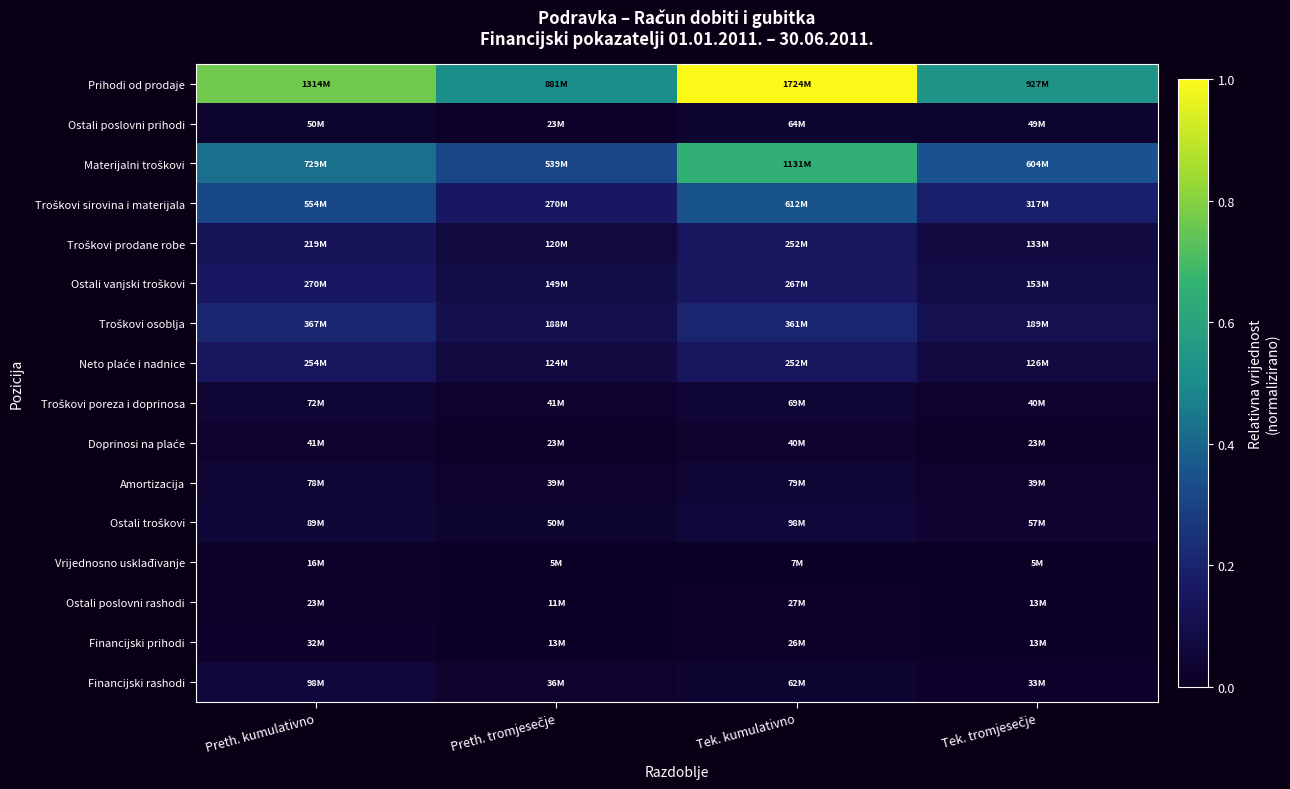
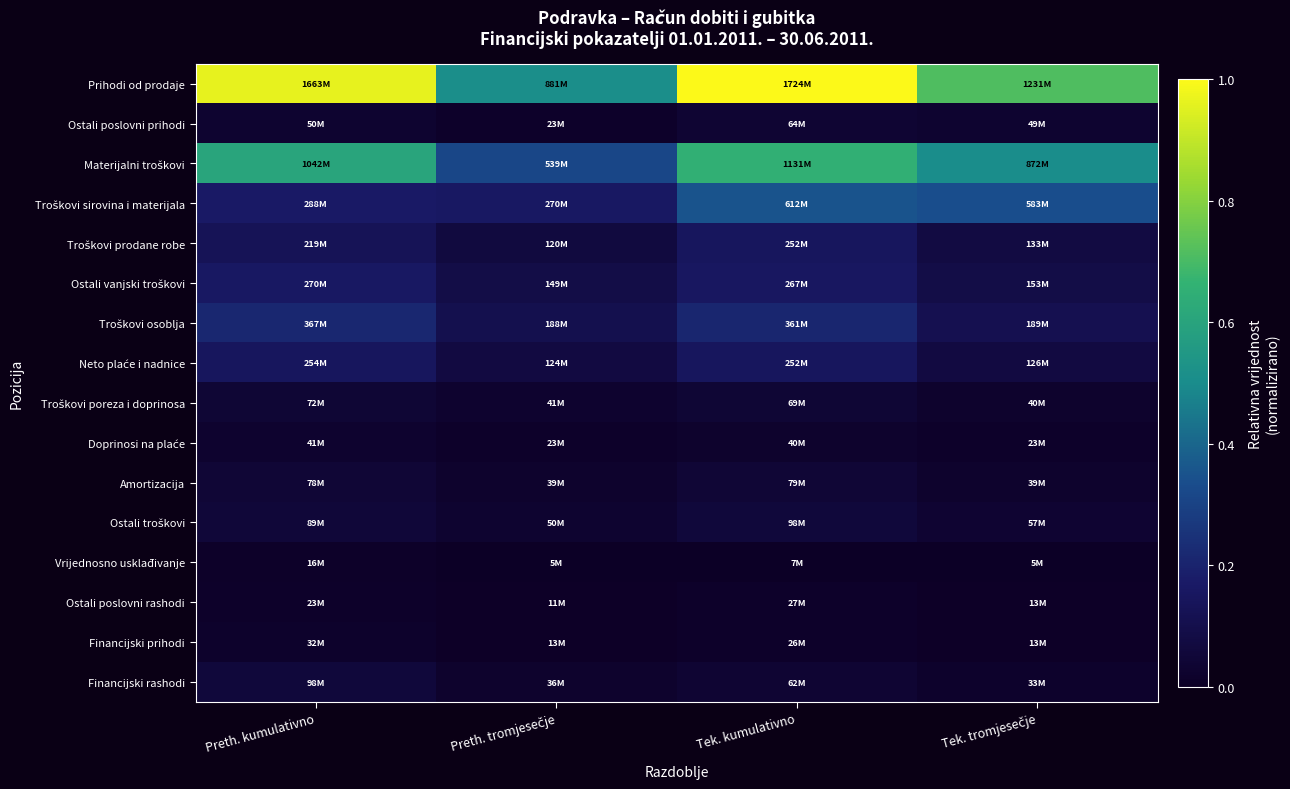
  {
    "Prihodi od prodaje": {
-     "Preth. kumulativno": "1314M",
+     "Preth. kumulativno": "1663M",
      "Preth. tromjesečje": "881M",
      "Tek. kumulativno": "1724M",
-     "Tek. tromjesečje": "927M"
+     "Tek. tromjesečje": "1231M"
    },
    "Ostali poslovni prihodi": {
      "Preth. kumulativno": "50M",
      "Preth. tromjesečje": "23M",
      "Tek. kumulativno": "64M",
      "Tek. tromjesečje": "49M"
    },
    "Materijalni troškovi": {
-     "Preth. kumulativno": "729M",
+     "Preth. kumulativno": "1042M",
      "Preth. tromjesečje": "539M",
      "Tek. kumulativno": "1131M",
-     "Tek. tromjesečje": "604M"
+     "Tek. tromjesečje": "872M"
    },
    "Troškovi sirovina i materijala": {
-     "Preth. kumulativno": "554M",
+     "Preth. kumulativno": "288M",
      "Preth. tromjesečje": "270M",
      "Tek. kumulativno": "612M",
-     "Tek. tromjesečje": "317M"
+     "Tek. tromjesečje": "583M"
    },
    "Troškovi prodane robe": {
      "Preth. kumulativno": "219M",
      "Preth. tromjesečje": "120M",
      "Tek. kumulativno": "252M",
      "Tek. tromjesečje": "133M"
    },
    "Ostali vanjski troškovi": {
      "Preth. kumulativno": "270M",
      "Preth. tromjesečje": "149M",
      "Tek. kumulativno": "267M",
      "Tek. tromjesečje": "153M"
    },
    "Troškovi osoblja": {
      "Preth. kumulativno": "367M",
      "Preth. tromjesečje": "188M",
      "Tek. kumulativno": "361M",
      "Tek. tromjesečje": "189M"
    },
    "Neto plaće i nadnice": {
      "Preth. kumulativno": "254M",
      "Preth. tromjesečje": "124M",
      "Tek. kumulativno": "252M",
      "Tek. tromjesečje": "126M"
    },
    "Troškovi poreza i doprinosa": {
      "Preth. kumulativno": "72M",
      "Preth. tromjesečje": "41M",
      "Tek. kumulativno": "69M",
      "Tek. tromjesečje": "40M"
    },
    "Doprinosi na plaće": {
      "Preth. kumulativno": "41M",
      "Preth. tromjesečje": "23M",
      "Tek. kumulativno": "40M",
      "Tek. tromjesečje": "23M"
    },
    "Amortizacija": {
      "Preth. kumulativno": "78M",
      "Preth. tromjesečje": "39M",
      "Tek. kumulativno": "79M",
      "Tek. tromjesečje": "39M"
    },
    "Ostali troškovi": {
      "Preth. kumulativno": "89M",
      "Preth. tromjesečje": "50M",
      "Tek. kumulativno": "98M",
      "Tek. tromjesečje": "57M"
    },
    "Vrijednosno usklađivanje": {
      "Preth. kumulativno": "16M",
      "Preth. tromjesečje": "5M",
      "Tek. kumulativno": "7M",
      "Tek. tromjesečje": "5M"
    },
    "Ostali poslovni rashodi": {
      "Preth. kumulativno": "23M",
      "Preth. tromjesečje": "11M",
      "Tek. kumulativno": "27M",
      "Tek. tromjesečje": "13M"
    },
    "Financijski prihodi": {
      "Preth. kumulativno": "32M",
      "Preth. tromjesečje": "13M",
      "Tek. kumulativno": "26M",
      "Tek. tromjesečje": "13M"
    },
    "Financijski rashodi": {
      "Preth. kumulativno": "98M",
      "Preth. tromjesečje": "36M",
      "Tek. kumulativno": "62M",
      "Tek. tromjesečje": "33M"
    }
  }
